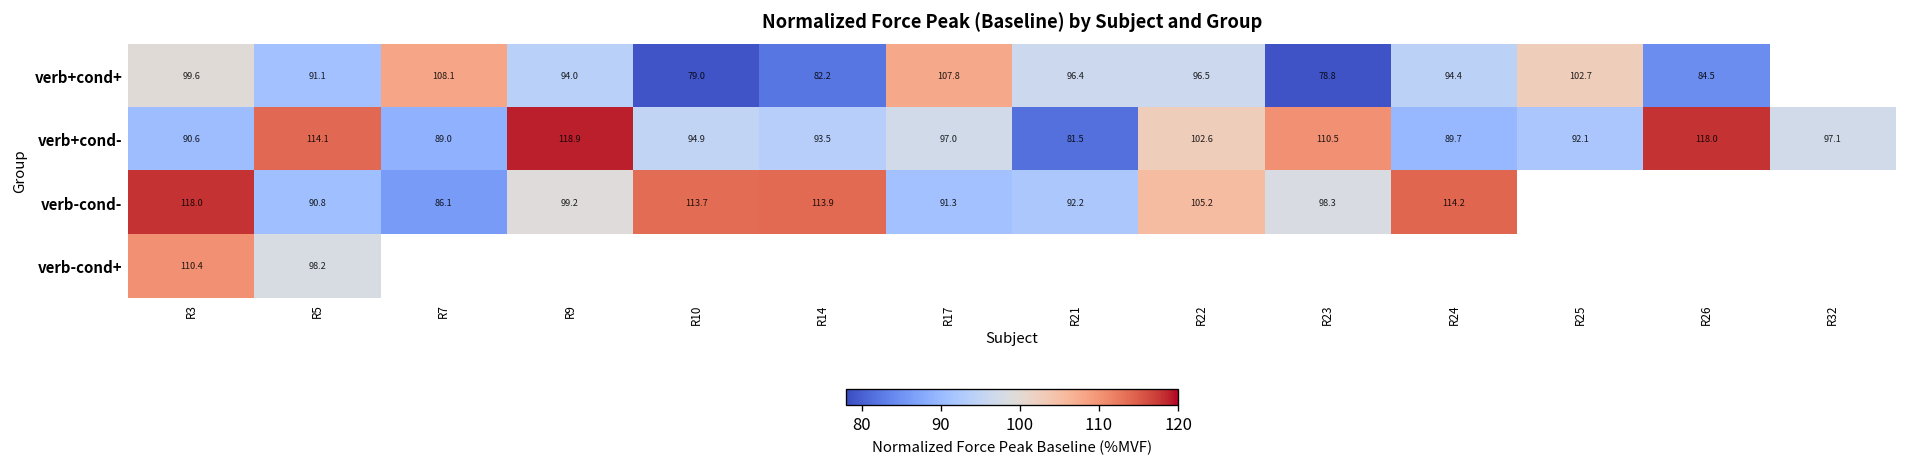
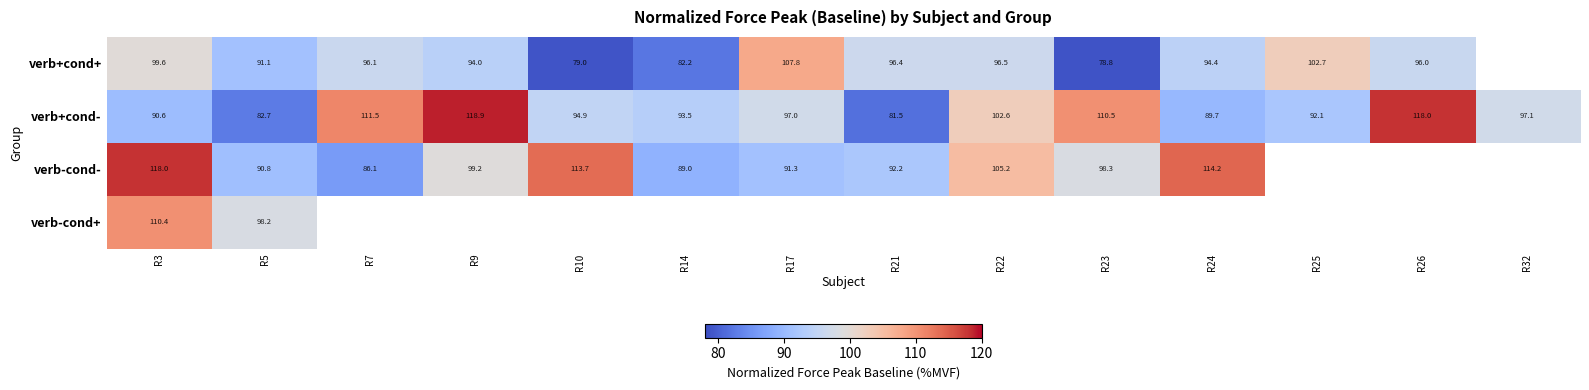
  {
    "verb+cond+": {
      "R3": 99.6,
      "R5": 91.1,
-     "R7": 108.1,
+     "R7": 96.1,
      "R9": 94.0,
      "R10": 79.0,
      "R14": 82.2,
      "R17": 107.8,
      "R21": 96.4,
      "R22": 96.5,
      "R23": 78.8,
      "R24": 94.4,
      "R25": 102.7,
-     "R26": 84.5
+     "R26": 96.0
    },
    "verb+cond-": {
      "R3": 90.6,
-     "R5": 114.1,
-     "R7": 89.0,
+     "R5": 82.7,
+     "R7": 111.5,
      "R9": 118.9,
      "R10": 94.9,
      "R14": 93.5,
      "R17": 97.0,
      "R21": 81.5,
      "R22": 102.6,
      "R23": 110.5,
      "R24": 89.7,
      "R25": 92.1,
      "R26": 118.0,
      "R32": 97.1
    },
    "verb-cond-": {
      "R3": 118.0,
      "R5": 90.8,
      "R7": 86.1,
      "R9": 99.2,
      "R10": 113.7,
-     "R14": 113.9,
+     "R14": 89.0,
      "R17": 91.3,
      "R21": 92.2,
      "R22": 105.2,
      "R23": 98.3,
      "R24": 114.2
    },
    "verb-cond+": {
      "R3": 110.4,
      "R5": 98.2
    }
  }
